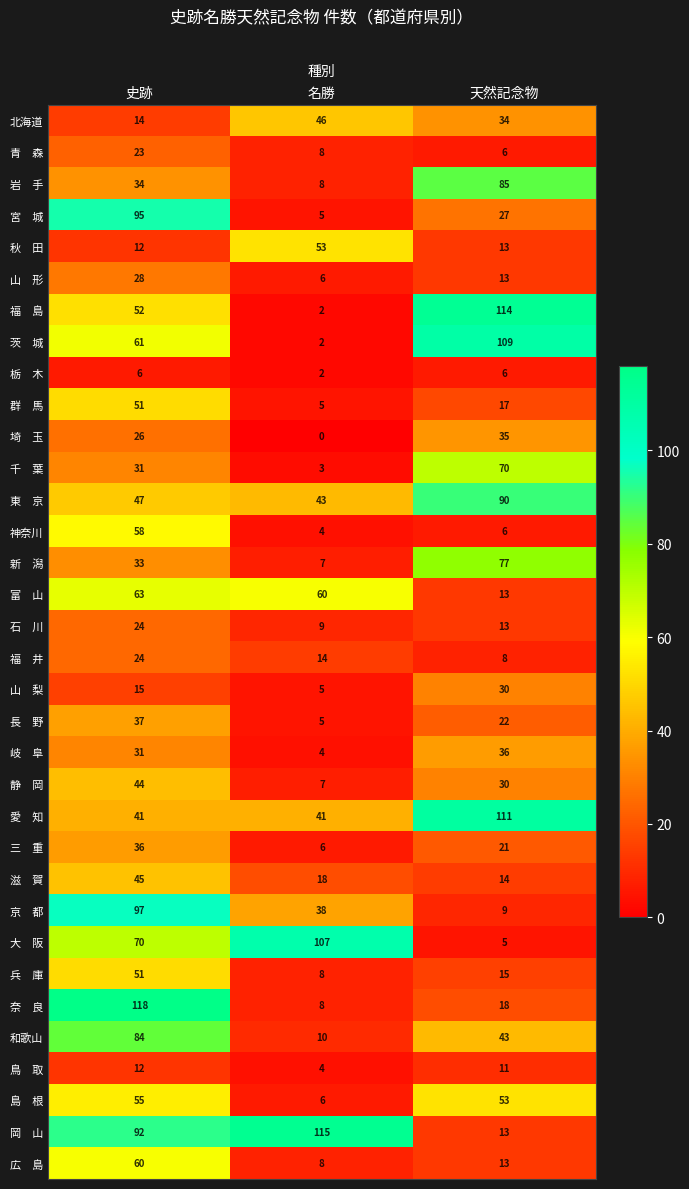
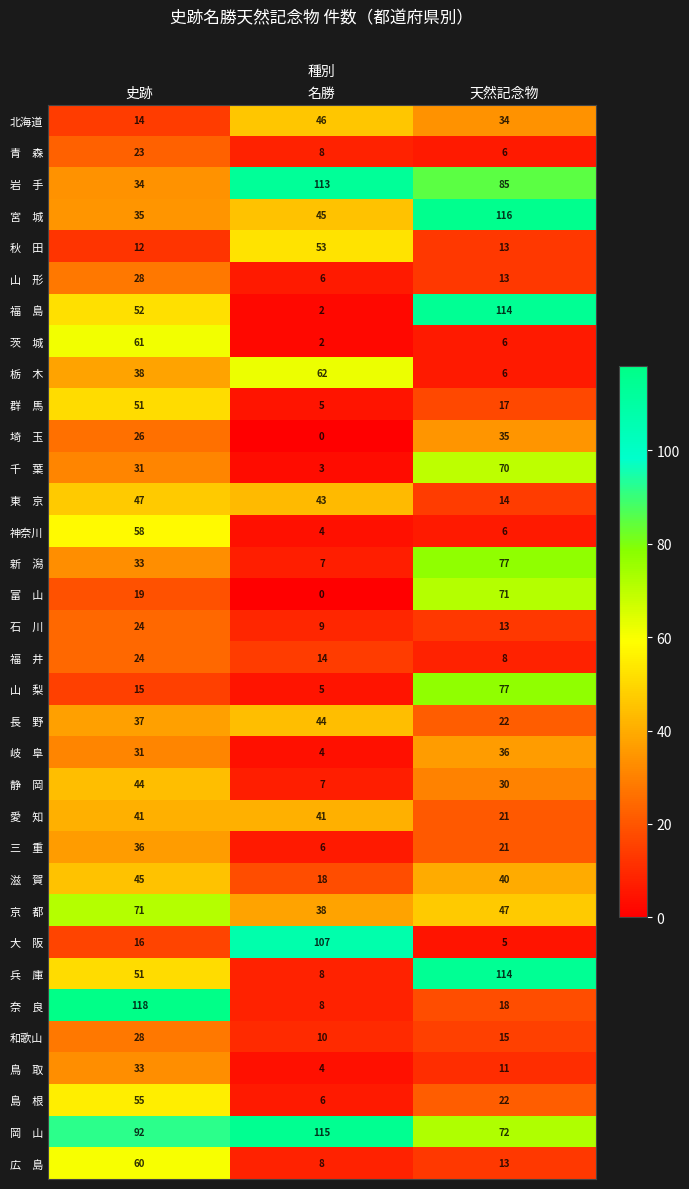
  {
    "北海道": {
      "史跡": 14,
      "名勝": 46,
      "天然記念物": 34
    },
    "青 森": {
      "史跡": 23,
      "名勝": 8,
      "天然記念物": 6
    },
    "岩 手": {
      "史跡": 34,
-     "名勝": 8,
+     "名勝": 113,
      "天然記念物": 85
    },
    "宮 城": {
-     "史跡": 95,
-     "名勝": 5,
-     "天然記念物": 27
+     "史跡": 35,
+     "名勝": 45,
+     "天然記念物": 116
    },
    "秋 田": {
      "史跡": 12,
      "名勝": 53,
      "天然記念物": 13
    },
    "山 形": {
      "史跡": 28,
      "名勝": 6,
      "天然記念物": 13
    },
    "福 島": {
      "史跡": 52,
      "名勝": 2,
      "天然記念物": 114
    },
    "茨 城": {
      "史跡": 61,
      "名勝": 2,
-     "天然記念物": 109
+     "天然記念物": 6
    },
    "栃 木": {
-     "史跡": 6,
-     "名勝": 2,
+     "史跡": 38,
+     "名勝": 62,
      "天然記念物": 6
    },
    "群 馬": {
      "史跡": 51,
      "名勝": 5,
      "天然記念物": 17
    },
    "埼 玉": {
      "史跡": 26,
      "名勝": 0,
      "天然記念物": 35
    },
    "千 葉": {
      "史跡": 31,
      "名勝": 3,
      "天然記念物": 70
    },
    "東 京": {
      "史跡": 47,
      "名勝": 43,
-     "天然記念物": 90
+     "天然記念物": 14
    },
    "神奈川": {
      "史跡": 58,
      "名勝": 4,
      "天然記念物": 6
    },
    "新 潟": {
      "史跡": 33,
      "名勝": 7,
      "天然記念物": 77
    },
    "富 山": {
-     "史跡": 63,
-     "名勝": 60,
-     "天然記念物": 13
+     "史跡": 19,
+     "名勝": 0,
+     "天然記念物": 71
    },
    "石 川": {
      "史跡": 24,
      "名勝": 9,
      "天然記念物": 13
    },
    "福 井": {
      "史跡": 24,
      "名勝": 14,
      "天然記念物": 8
    },
    "山 梨": {
      "史跡": 15,
      "名勝": 5,
-     "天然記念物": 30
+     "天然記念物": 77
    },
    "長 野": {
      "史跡": 37,
-     "名勝": 5,
+     "名勝": 44,
      "天然記念物": 22
    },
    "岐 阜": {
      "史跡": 31,
      "名勝": 4,
      "天然記念物": 36
    },
    "静 岡": {
      "史跡": 44,
      "名勝": 7,
      "天然記念物": 30
    },
    "愛 知": {
      "史跡": 41,
      "名勝": 41,
-     "天然記念物": 111
+     "天然記念物": 21
    },
    "三 重": {
      "史跡": 36,
      "名勝": 6,
      "天然記念物": 21
    },
    "滋 賀": {
      "史跡": 45,
      "名勝": 18,
-     "天然記念物": 14
+     "天然記念物": 40
    },
    "京 都": {
-     "史跡": 97,
+     "史跡": 71,
      "名勝": 38,
-     "天然記念物": 9
+     "天然記念物": 47
    },
    "大 阪": {
-     "史跡": 70,
+     "史跡": 16,
      "名勝": 107,
      "天然記念物": 5
    },
    "兵 庫": {
      "史跡": 51,
      "名勝": 8,
-     "天然記念物": 15
+     "天然記念物": 114
    },
    "奈 良": {
      "史跡": 118,
      "名勝": 8,
      "天然記念物": 18
    },
    "和歌山": {
-     "史跡": 84,
+     "史跡": 28,
      "名勝": 10,
-     "天然記念物": 43
+     "天然記念物": 15
    },
    "鳥 取": {
-     "史跡": 12,
+     "史跡": 33,
      "名勝": 4,
      "天然記念物": 11
    },
    "島 根": {
      "史跡": 55,
      "名勝": 6,
-     "天然記念物": 53
+     "天然記念物": 22
    },
    "岡 山": {
      "史跡": 92,
      "名勝": 115,
-     "天然記念物": 13
+     "天然記念物": 72
    },
    "広 島": {
      "史跡": 60,
      "名勝": 8,
      "天然記念物": 13
    }
  }
